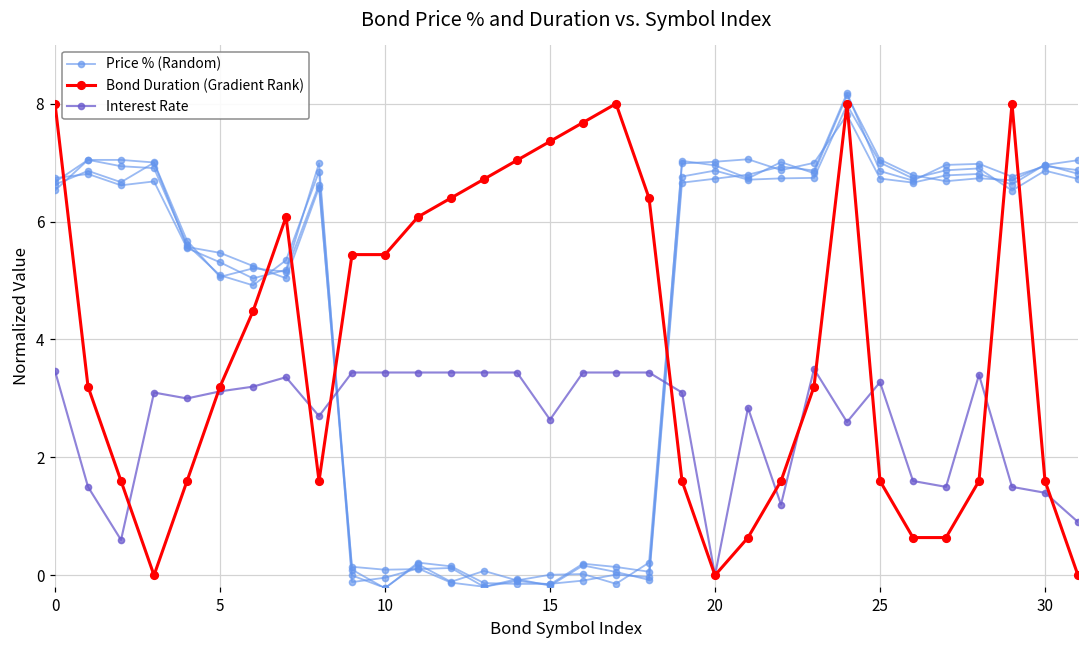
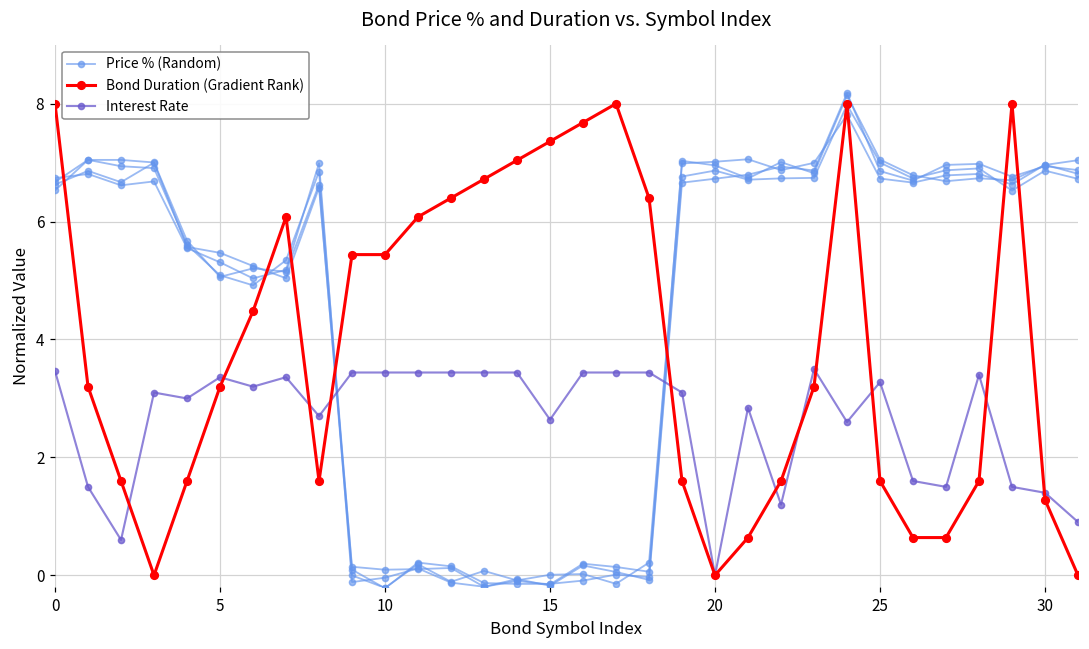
  {
    "Bond Duration (Gradient Rank)": {
      "0": 8.0,
      "5": 3.2,
      "10": 5.4,
      "15": 7.4,
      "25": 1.6,
-     "30": 1.6
+     "30": 1.3
    },
    "Interest Rate": {
      "0": 3.5,
-     "5": 3.1,
+     "5": 3.4,
      "10": 3.4,
      "15": 2.6,
      "25": 3.3,
      "30": 1.4
    }
  }
